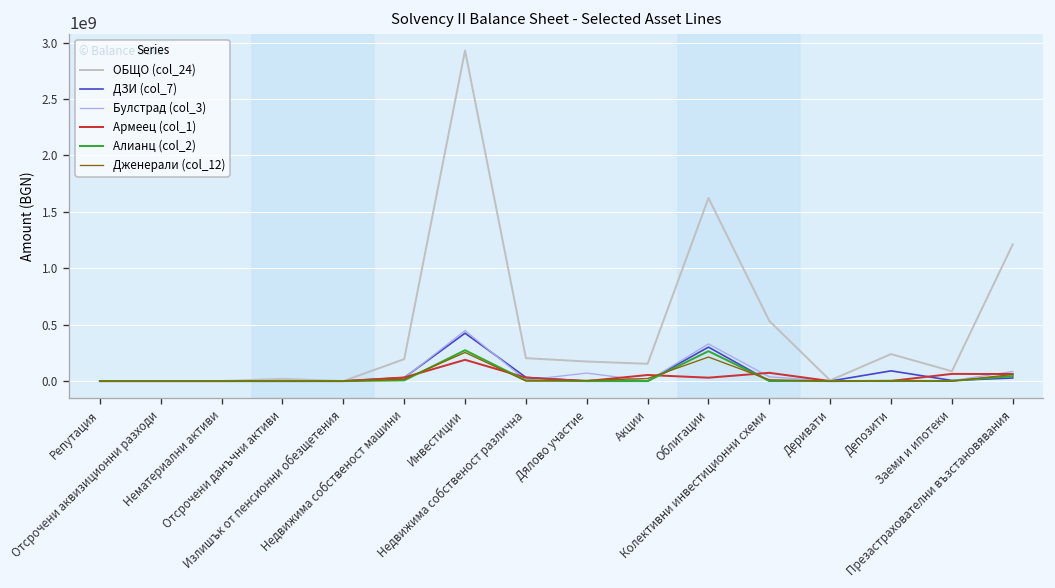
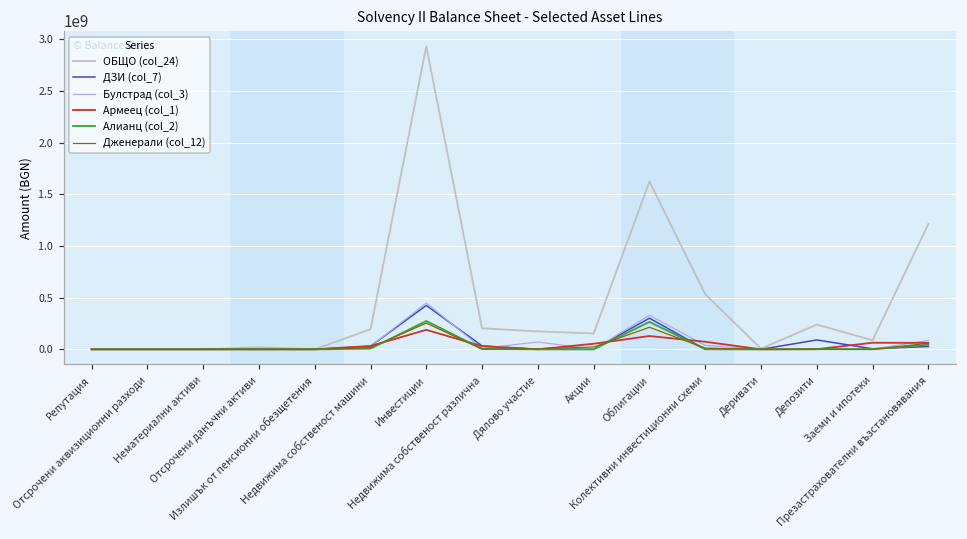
  {
    "ДЗИ (col_7)": {
      "Облигации": 300000000,
      "Депозити": 100000000
    },
    "Армеец (col_1)": {
      "Инвестиции": 200000000,
      "Акции": 100000000,
-     "Облигации": 0,
+     "Облигации": 100000000,
      "Колективни инвестиционни схеми": 100000000
    },
    "Алианц (col_2)": {
      "Облигации": 300000000
    },
    "Дженерали (col_12)": {
      "Облигации": 200000000
    }
  }
